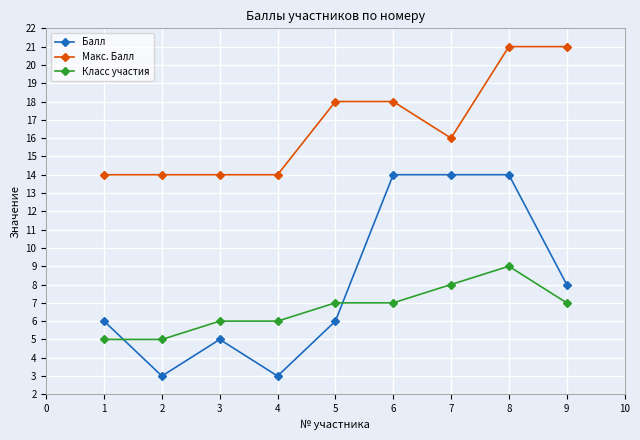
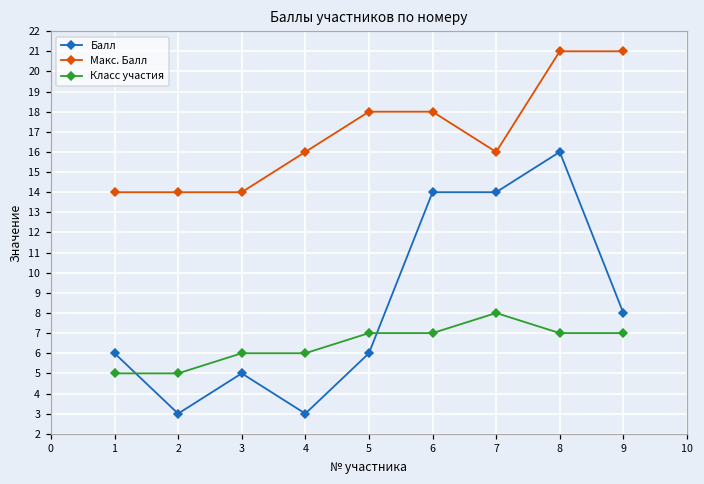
  {
    "Балл": {
      "1": 6,
      "2": 3,
      "3": 5,
      "4": 3,
      "5": 6,
      "6": 14,
      "7": 14,
-     "8": 14,
+     "8": 16,
      "9": 8
    },
    "Макс. Балл": {
      "1": 14,
      "2": 14,
      "3": 14,
-     "4": 14,
+     "4": 16,
      "5": 18,
      "6": 18,
      "7": 16,
      "8": 21,
      "9": 21
    },
    "Класс участия": {
      "1": 5,
      "2": 5,
      "3": 6,
      "4": 6,
      "5": 7,
      "6": 7,
      "7": 8,
-     "8": 9,
+     "8": 7,
      "9": 7
    }
  }
